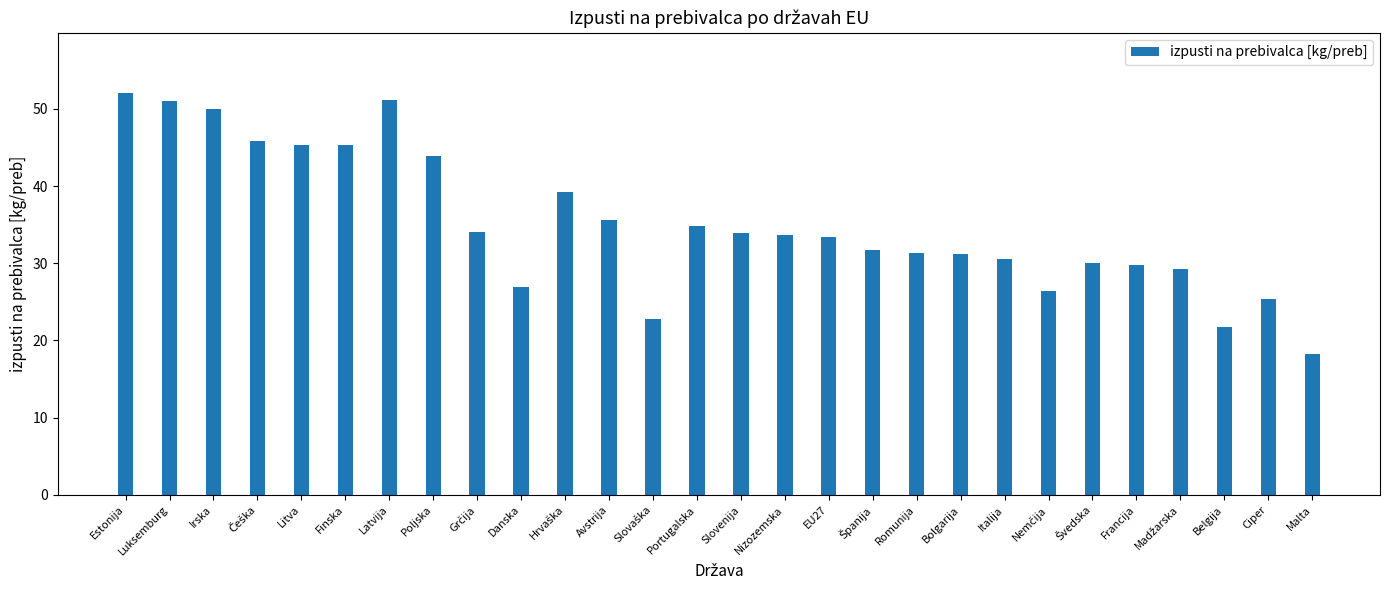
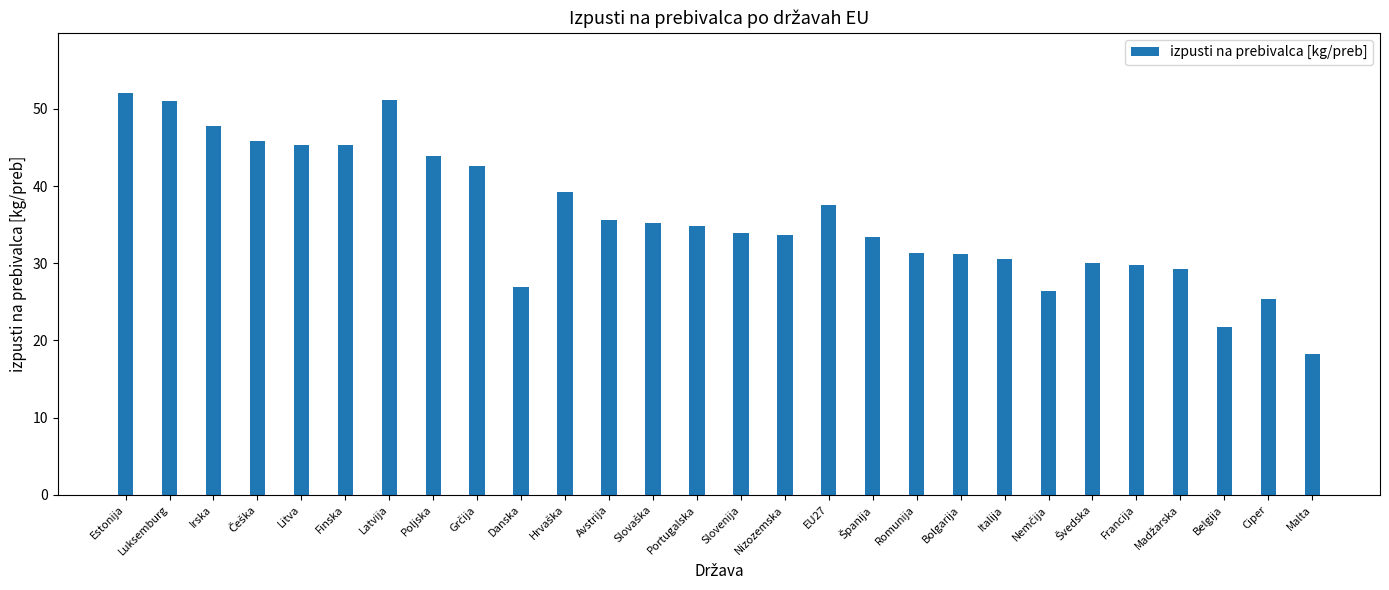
  {
    "Estonija": 52,
    "Luksemburg": 51,
-   "Irska": 50,
+   "Irska": 48,
    "Češka": 46,
    "Litva": 45,
    "Finska": 45,
    "Latvija": 51,
    "Poljska": 44,
-   "Grčija": 34,
+   "Grčija": 43,
    "Danska": 27,
    "Hrvaška": 39,
    "Avstrija": 36,
-   "Slovaška": 23,
+   "Slovaška": 35,
    "Portugalska": 35,
    "Slovenija": 34,
    "Nizozemska": 34,
-   "EU27": 33,
-   "Španija": 32,
+   "EU27": 38,
+   "Španija": 33,
    "Romunija": 31,
    "Bolgarija": 31,
    "Italija": 31,
    "Nemčija": 26,
    "Švedska": 30,
    "Francija": 30,
    "Madžarska": 29,
    "Belgija": 22,
    "Ciper": 25,
    "Malta": 18
  }
